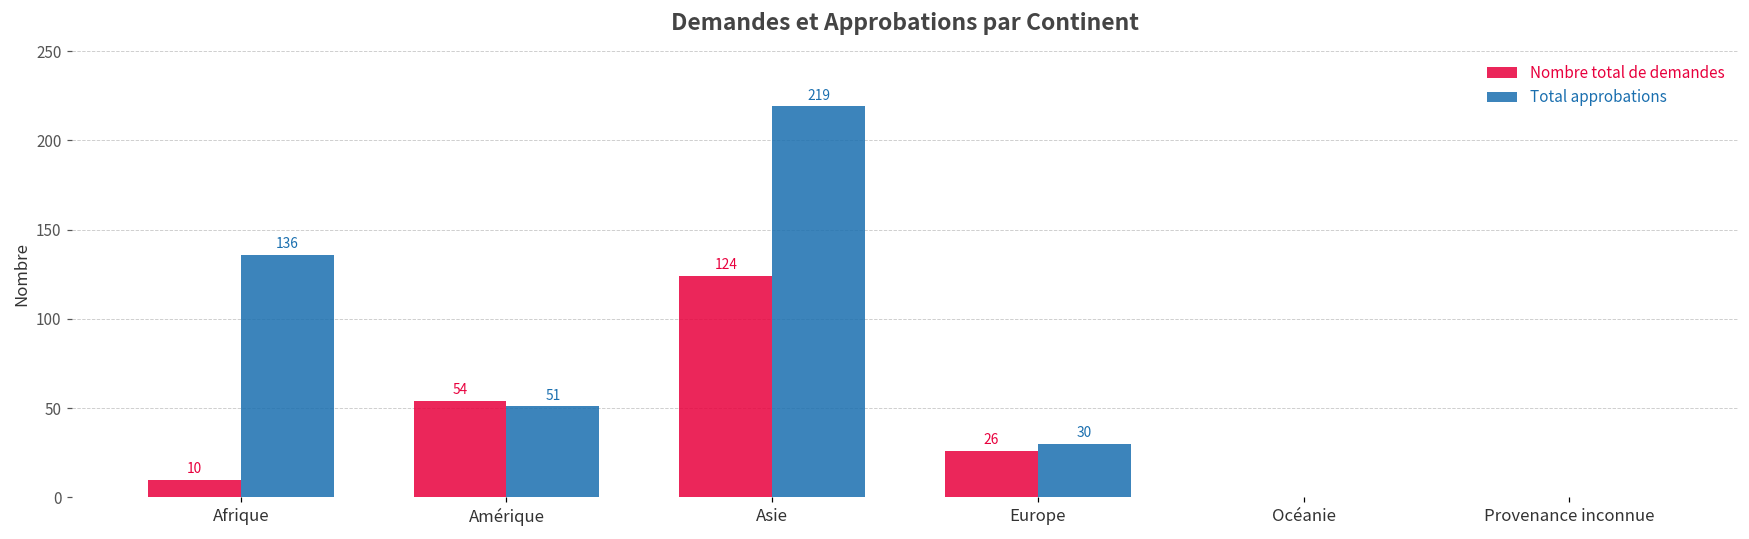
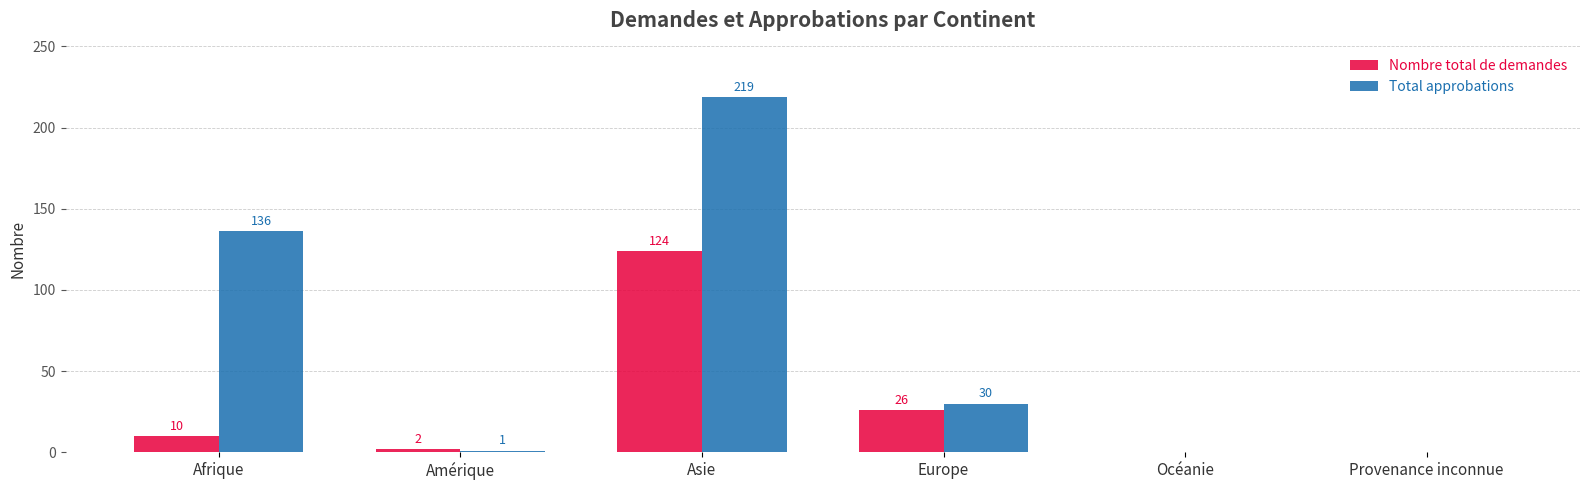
  {
    "Nombre total de demandes": {
      "Afrique": 10,
-     "Amérique": 54,
+     "Amérique": 2,
      "Asie": 124,
      "Europe": 26
    },
    "Total approbations": {
      "Afrique": 136,
-     "Amérique": 51,
+     "Amérique": 1,
      "Asie": 219,
      "Europe": 30
    }
  }
